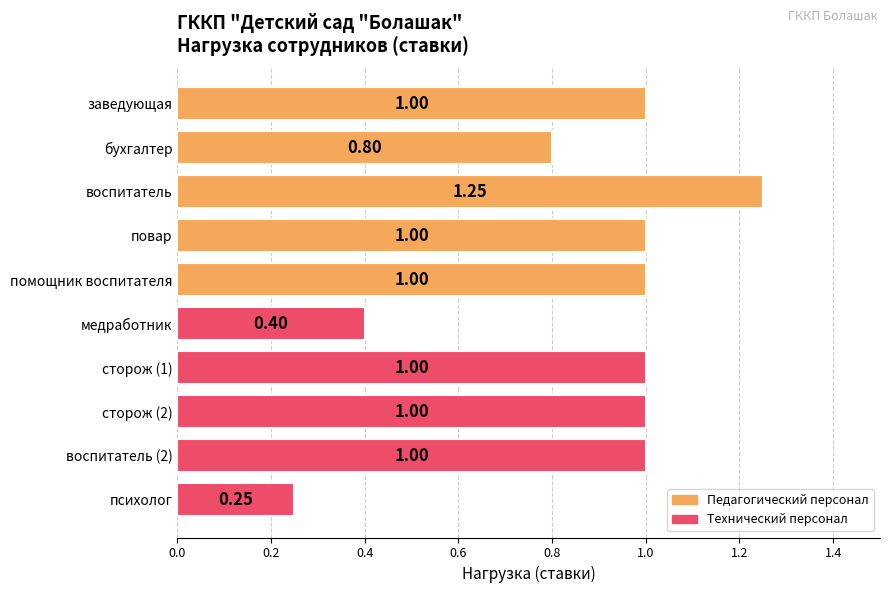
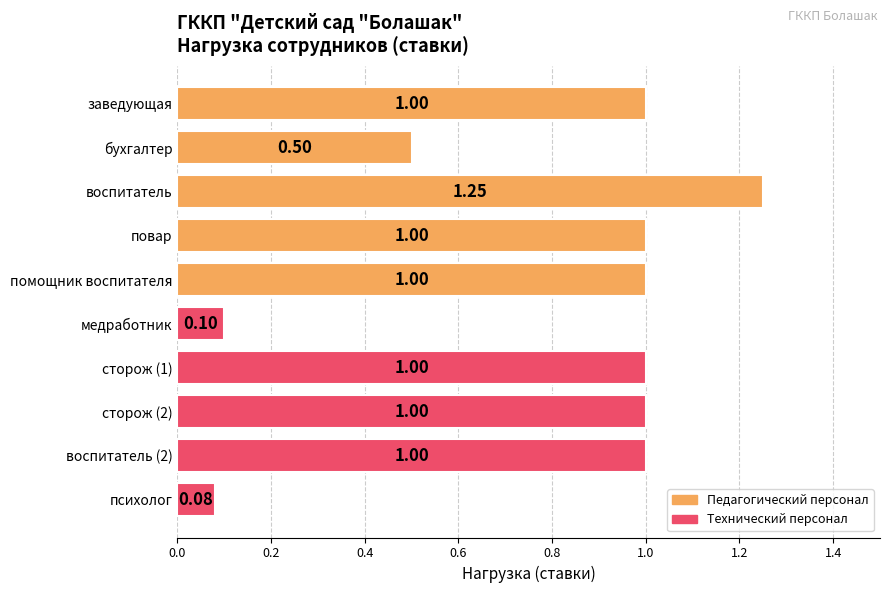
  {
    "заведующая": 1.00,
-   "бухгалтер": 0.80,
+   "бухгалтер": 0.50,
    "воспитатель": 1.25,
    "повар": 1.00,
    "помощник воспитателя": 1.00,
-   "медработник": 0.40,
+   "медработник": 0.10,
    "сторож (1)": 1.00,
    "сторож (2)": 1.00,
    "воспитатель (2)": 1.00,
-   "психолог": 0.25
+   "психолог": 0.08
  }
